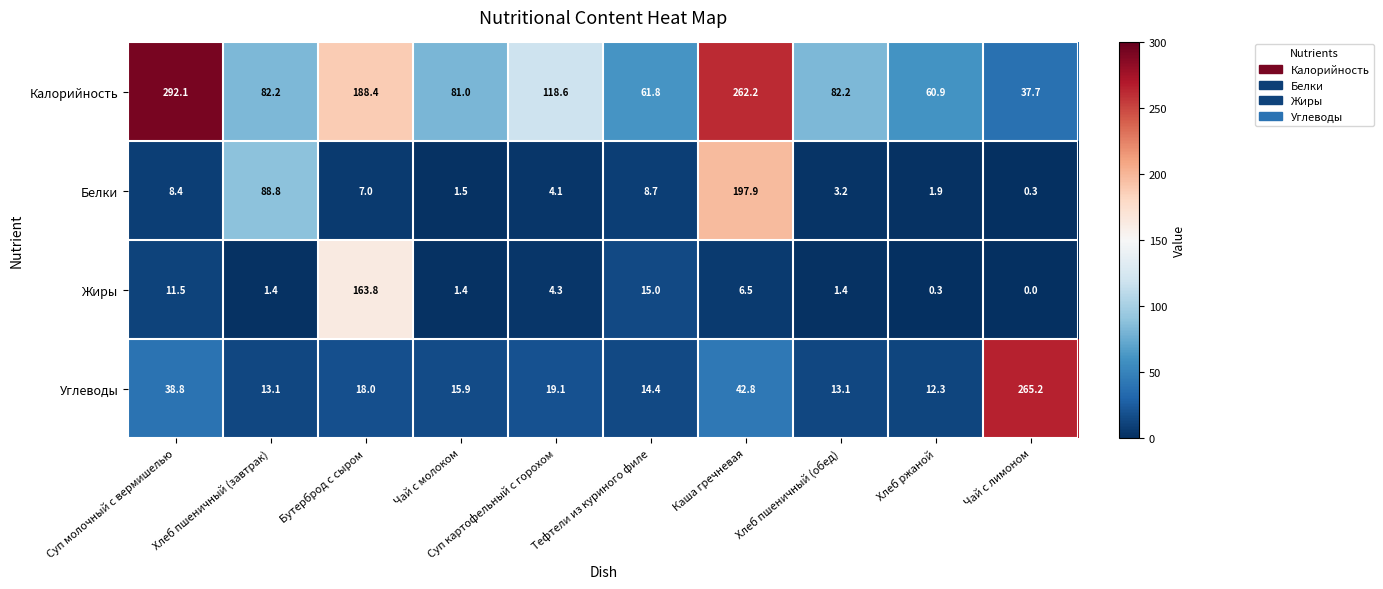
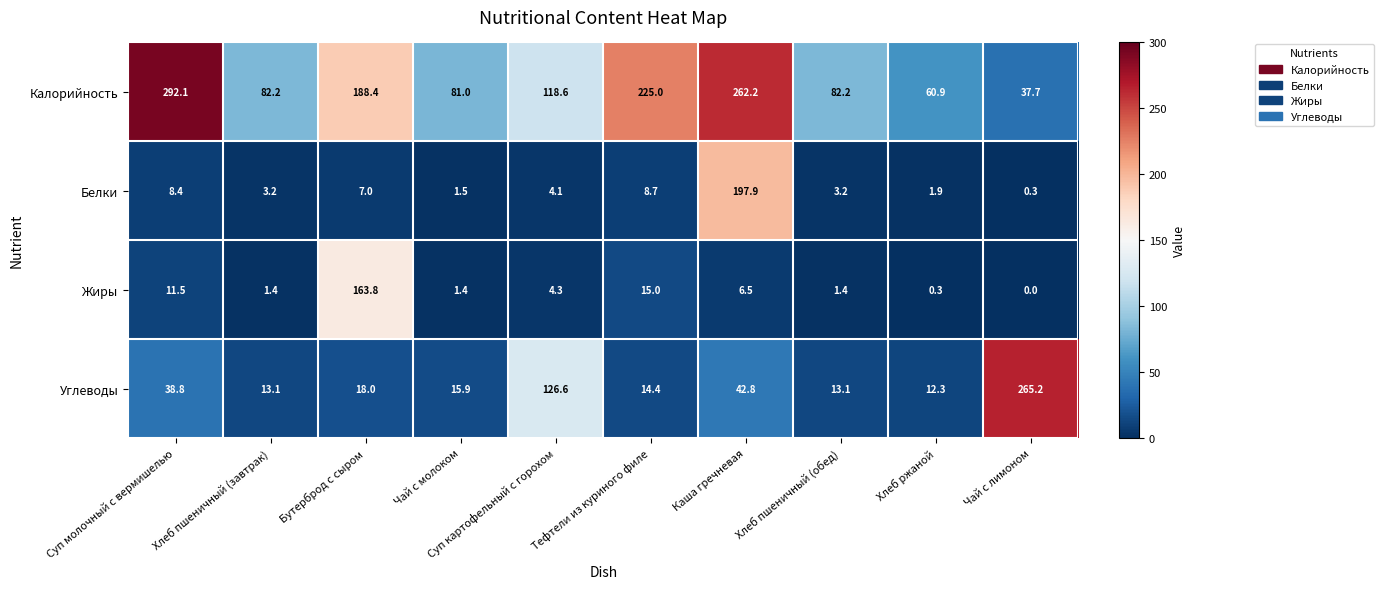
  {
    "Калорийность": {
      "Суп молочный с вермишелью": 292.1,
      "Хлеб пшеничный (завтрак)": 82.2,
      "Бутерброд с сыром": 188.4,
      "Чай с молоком": 81.0,
      "Суп картофельный с горохом": 118.6,
-     "Тефтели из куриного филе": 61.8,
+     "Тефтели из куриного филе": 225.0,
      "Каша гречневая": 262.2,
      "Хлеб пшеничный (обед)": 82.2,
      "Хлеб ржаной": 60.9,
      "Чай с лимоном": 37.7
    },
    "Белки": {
      "Суп молочный с вермишелью": 8.4,
-     "Хлеб пшеничный (завтрак)": 88.8,
+     "Хлеб пшеничный (завтрак)": 3.2,
      "Бутерброд с сыром": 7.0,
      "Чай с молоком": 1.5,
      "Суп картофельный с горохом": 4.1,
      "Тефтели из куриного филе": 8.7,
      "Каша гречневая": 197.9,
      "Хлеб пшеничный (обед)": 3.2,
      "Хлеб ржаной": 1.9,
      "Чай с лимоном": 0.3
    },
    "Жиры": {
      "Суп молочный с вермишелью": 11.5,
      "Хлеб пшеничный (завтрак)": 1.4,
      "Бутерброд с сыром": 163.8,
      "Чай с молоком": 1.4,
      "Суп картофельный с горохом": 4.3,
      "Тефтели из куриного филе": 15.0,
      "Каша гречневая": 6.5,
      "Хлеб пшеничный (обед)": 1.4,
      "Хлеб ржаной": 0.3,
      "Чай с лимоном": 0.0
    },
    "Углеводы": {
      "Суп молочный с вермишелью": 38.8,
      "Хлеб пшеничный (завтрак)": 13.1,
      "Бутерброд с сыром": 18.0,
      "Чай с молоком": 15.9,
-     "Суп картофельный с горохом": 19.1,
+     "Суп картофельный с горохом": 126.6,
      "Тефтели из куриного филе": 14.4,
      "Каша гречневая": 42.8,
      "Хлеб пшеничный (обед)": 13.1,
      "Хлеб ржаной": 12.3,
      "Чай с лимоном": 265.2
    }
  }
